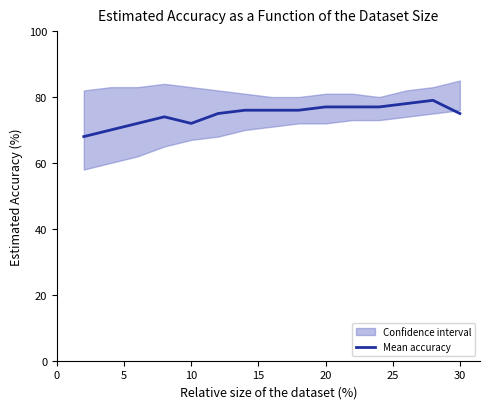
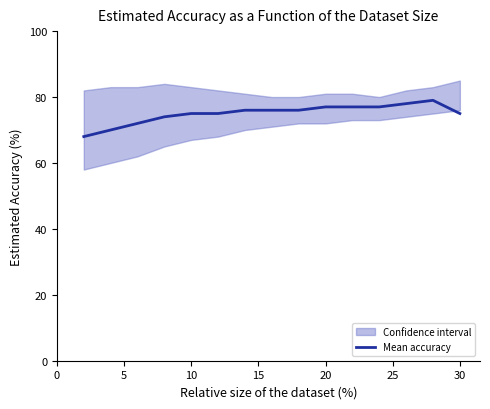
  {
    "Mean accuracy": {
-     "10": 72,
+     "10": 75,
      "20": 77,
      "30": 75
    }
  }
